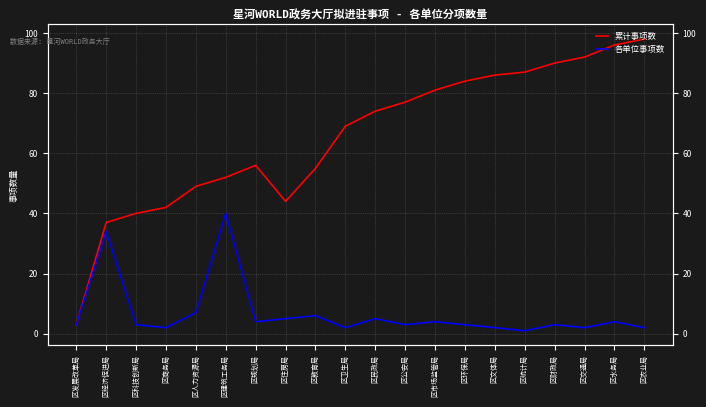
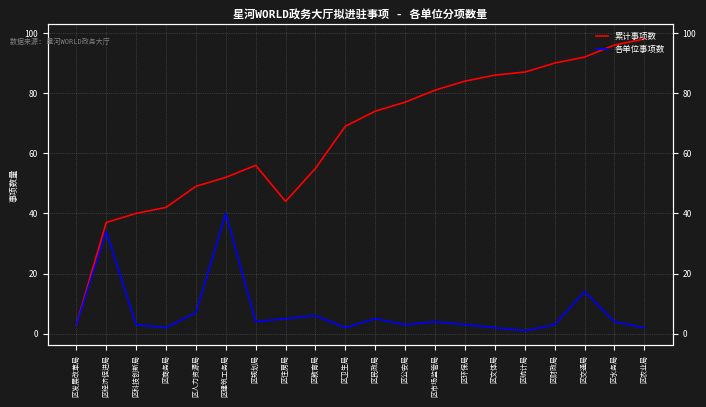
  {
    "累计事项数": {
      "区经济促进局": 37,
      "区科技创新局": 40,
      "区商务局": 42,
      "区人力资源局": 49,
      "区建筑工务局": 52,
      "区规划局": 56,
      "区住房局": 44,
      "区教育局": 55,
      "区卫生局": 69,
      "区民政局": 74,
      "区公安局": 77,
      "区市场监管局": 81,
      "区环保局": 84,
      "区文体局": 86,
      "区统计局": 87,
      "区财政局": 90,
      "区交通局": 92,
      "区水务局": 96,
      "区农业局": 98
    },
    "各单位事项数": {
      "区经济促进局": 34,
      "区科技创新局": 3,
      "区商务局": 2,
      "区人力资源局": 7,
      "区建筑工务局": 40,
      "区规划局": 4,
      "区住房局": 5,
      "区教育局": 6,
      "区卫生局": 2,
      "区民政局": 5,
      "区公安局": 3,
      "区市场监管局": 4,
      "区环保局": 3,
      "区文体局": 2,
      "区统计局": 1,
      "区财政局": 3,
-     "区交通局": 2,
+     "区交通局": 14,
      "区水务局": 4,
      "区农业局": 2
    }
  }
